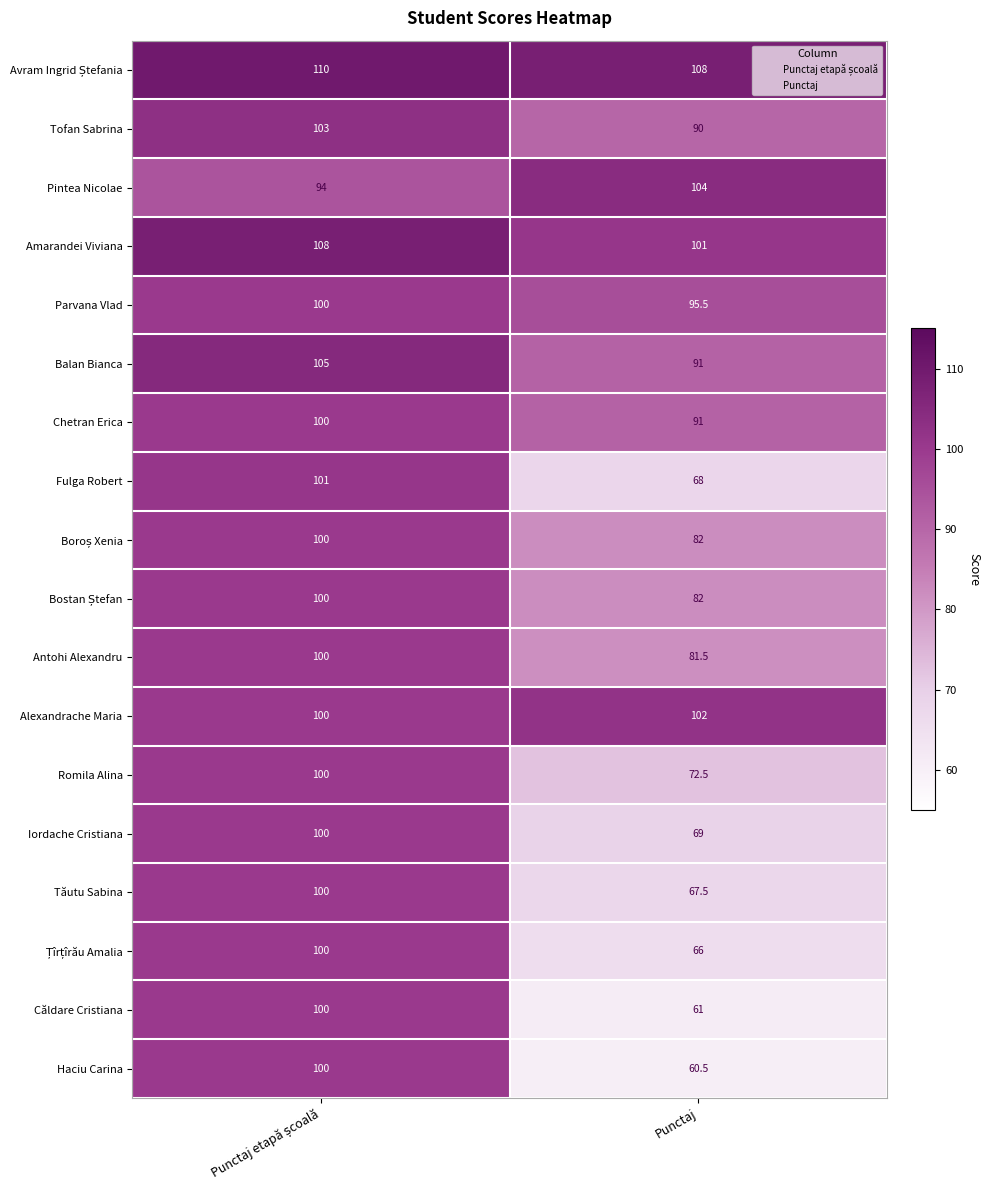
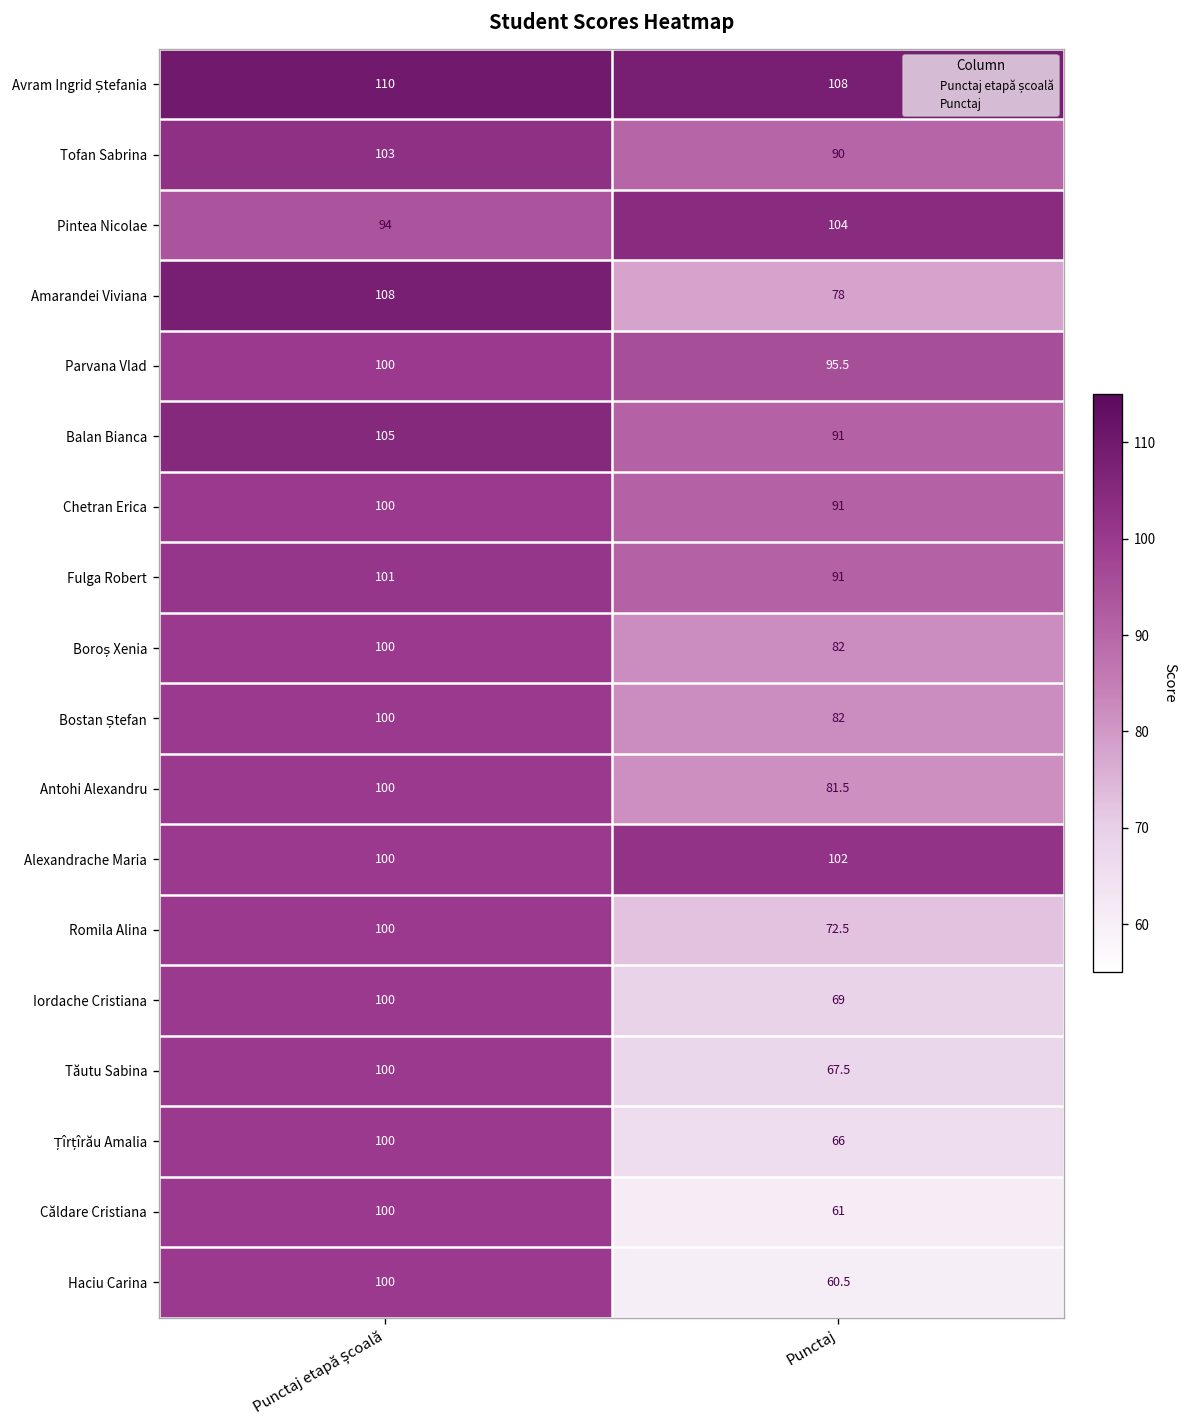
  {
    "Avram Ingrid Ștefania": {
      "Punctaj etapă școală": 110,
      "Punctaj": 108
    },
    "Tofan Sabrina": {
      "Punctaj etapă școală": 103,
      "Punctaj": 90
    },
    "Pintea Nicolae": {
      "Punctaj etapă școală": 94,
      "Punctaj": 104
    },
    "Amarandei Viviana": {
      "Punctaj etapă școală": 108,
-     "Punctaj": 101
+     "Punctaj": 78
    },
    "Parvana Vlad": {
      "Punctaj etapă școală": 100,
      "Punctaj": 95.5
    },
    "Balan Bianca": {
      "Punctaj etapă școală": 105,
      "Punctaj": 91
    },
    "Chetran Erica": {
      "Punctaj etapă școală": 100,
      "Punctaj": 91
    },
    "Fulga Robert": {
      "Punctaj etapă școală": 101,
-     "Punctaj": 68
+     "Punctaj": 91
    },
    "Boroș Xenia": {
      "Punctaj etapă școală": 100,
      "Punctaj": 82
    },
    "Bostan Ștefan": {
      "Punctaj etapă școală": 100,
      "Punctaj": 82
    },
    "Antohi Alexandru": {
      "Punctaj etapă școală": 100,
      "Punctaj": 81.5
    },
    "Alexandrache Maria": {
      "Punctaj etapă școală": 100,
      "Punctaj": 102
    },
    "Romila Alina": {
      "Punctaj etapă școală": 100,
      "Punctaj": 72.5
    },
    "Iordache Cristiana": {
      "Punctaj etapă școală": 100,
      "Punctaj": 69
    },
    "Tăutu Sabina": {
      "Punctaj etapă școală": 100,
      "Punctaj": 67.5
    },
    "Țîrțîrău Amalia": {
      "Punctaj etapă școală": 100,
      "Punctaj": 66
    },
    "Căldare Cristiana": {
      "Punctaj etapă școală": 100,
      "Punctaj": 61
    },
    "Haciu Carina": {
      "Punctaj etapă școală": 100,
      "Punctaj": 60.5
    }
  }
